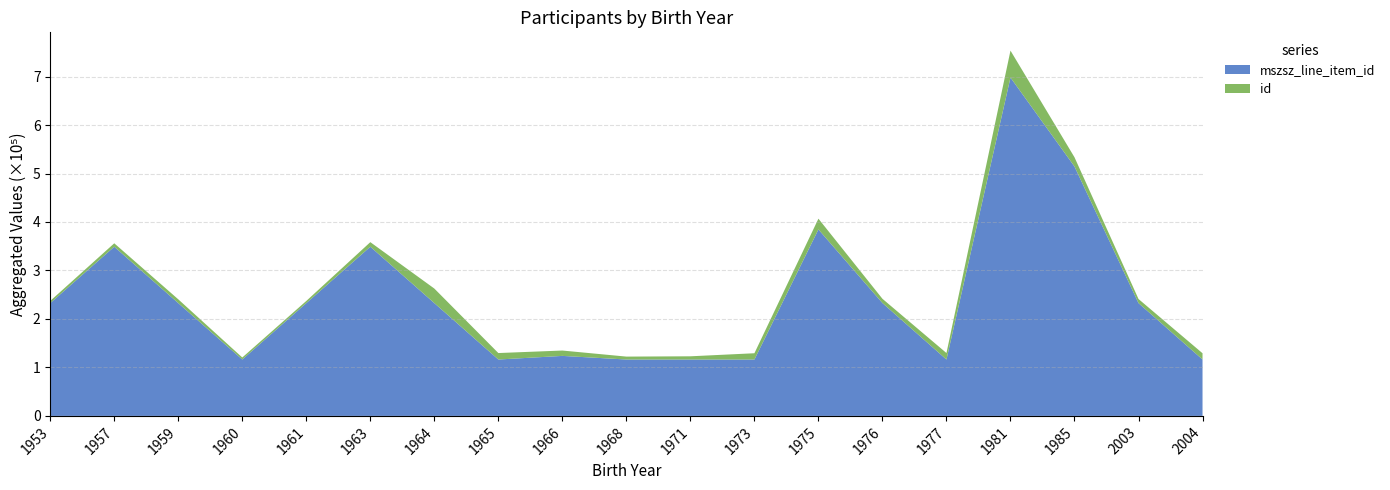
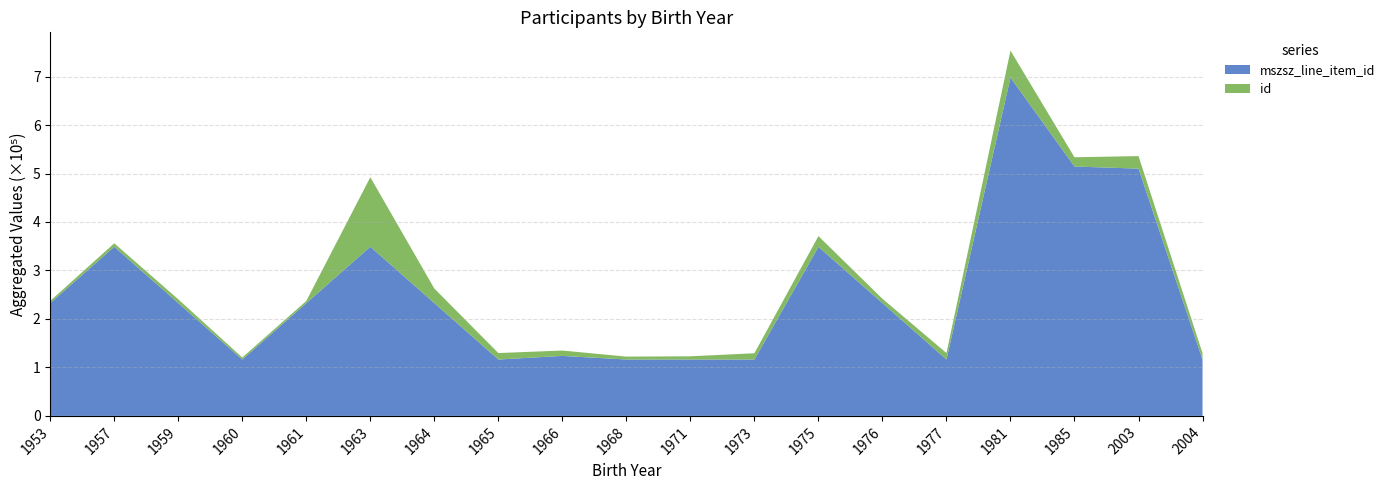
  {
    "mszsz_line_item_id": {
      "1957": 3.5,
      "1959": 2.3,
      "1963": 3.5,
      "1964": 2.3,
      "1965": 1.2,
      "1966": 1.2,
      "1968": 1.2,
      "1971": 1.2,
      "1973": 1.2,
-     "1975": 3.8,
+     "1975": 3.5,
      "1976": 2.3,
      "1977": 1.2,
      "1981": 7.0,
      "1985": 5.1,
-     "2003": 2.3,
+     "2003": 5.1,
      "2004": 1.2
    },
    "id": {
      "1957": 0.1,
      "1959": 0.1,
-     "1963": 0.1,
+     "1963": 1.4,
      "1964": 0.3,
      "1965": 0.1,
      "1966": 0.1,
      "1968": 0.1,
      "1971": 0.1,
      "1973": 0.1,
      "1975": 0.2,
      "1976": 0.1,
      "1977": 0.1,
      "1981": 0.6,
      "1985": 0.2,
-     "2003": 0.1,
+     "2003": 0.3,
      "2004": 0.1
    }
  }
